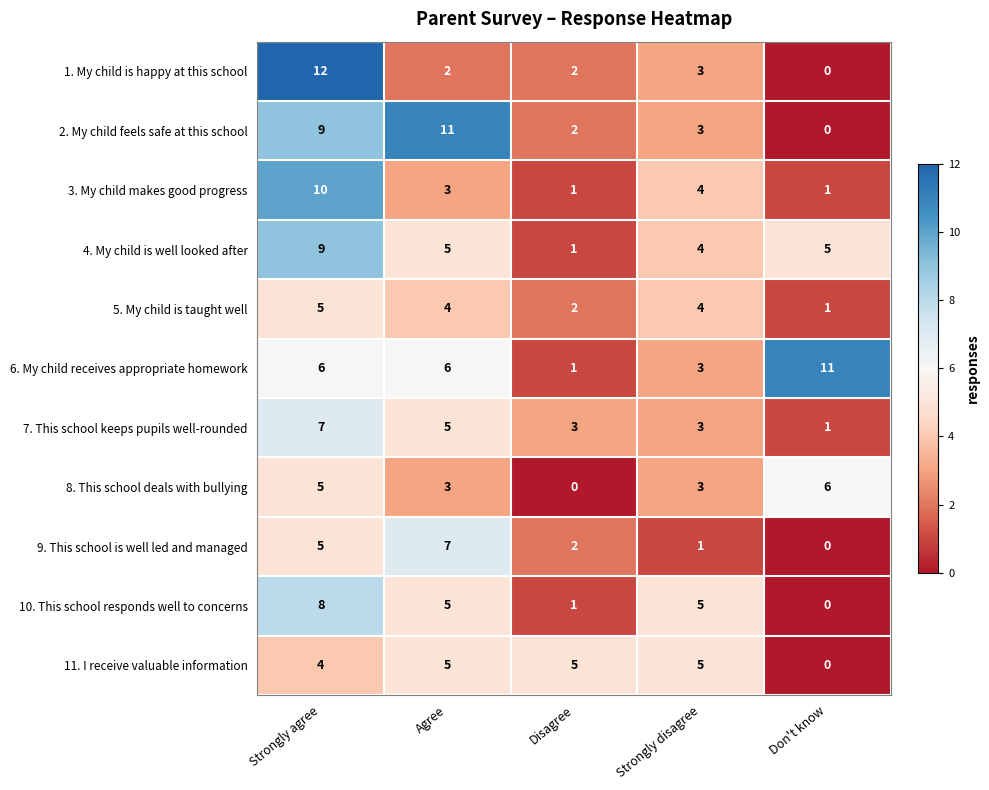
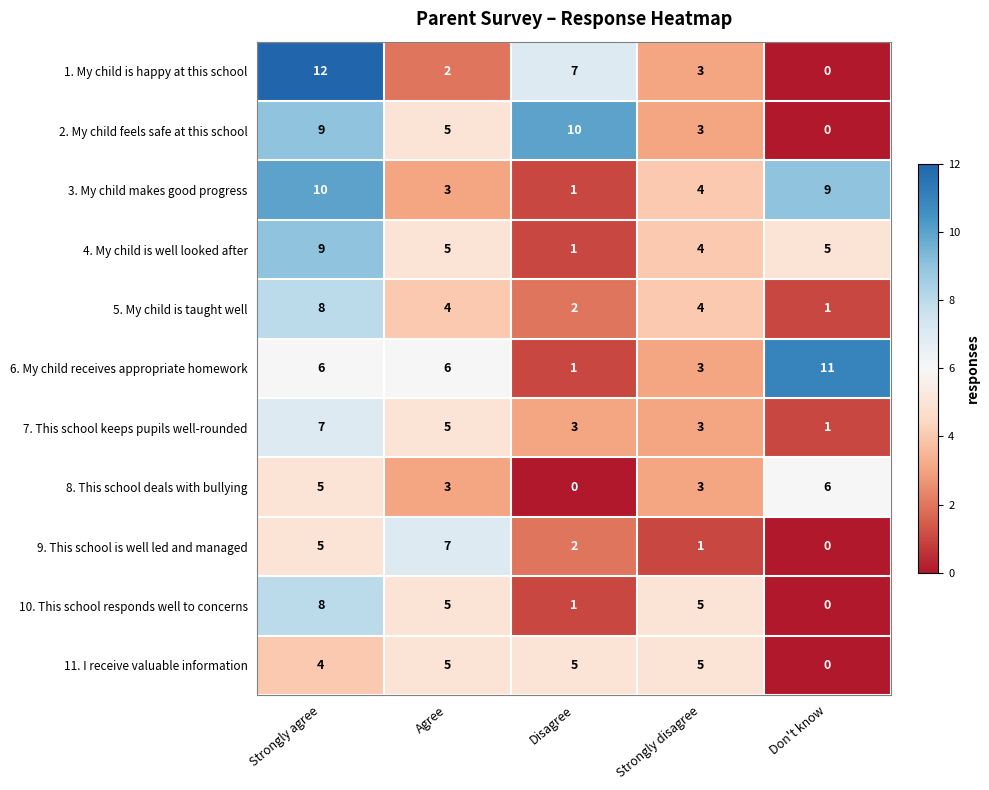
  {
    "1. My child is happy at this school": {
      "Strongly agree": 12,
      "Agree": 2,
-     "Disagree": 2,
+     "Disagree": 7,
      "Strongly disagree": 3,
      "Don't know": 0
    },
    "2. My child feels safe at this school": {
      "Strongly agree": 9,
-     "Agree": 11,
-     "Disagree": 2,
+     "Agree": 5,
+     "Disagree": 10,
      "Strongly disagree": 3,
      "Don't know": 0
    },
    "3. My child makes good progress": {
      "Strongly agree": 10,
      "Agree": 3,
      "Disagree": 1,
      "Strongly disagree": 4,
-     "Don't know": 1
+     "Don't know": 9
    },
    "4. My child is well looked after": {
      "Strongly agree": 9,
      "Agree": 5,
      "Disagree": 1,
      "Strongly disagree": 4,
      "Don't know": 5
    },
    "5. My child is taught well": {
-     "Strongly agree": 5,
+     "Strongly agree": 8,
      "Agree": 4,
      "Disagree": 2,
      "Strongly disagree": 4,
      "Don't know": 1
    },
    "6. My child receives appropriate homework": {
      "Strongly agree": 6,
      "Agree": 6,
      "Disagree": 1,
      "Strongly disagree": 3,
      "Don't know": 11
    },
    "7. This school keeps pupils well-rounded": {
      "Strongly agree": 7,
      "Agree": 5,
      "Disagree": 3,
      "Strongly disagree": 3,
      "Don't know": 1
    },
    "8. This school deals with bullying": {
      "Strongly agree": 5,
      "Agree": 3,
      "Disagree": 0,
      "Strongly disagree": 3,
      "Don't know": 6
    },
    "9. This school is well led and managed": {
      "Strongly agree": 5,
      "Agree": 7,
      "Disagree": 2,
      "Strongly disagree": 1,
      "Don't know": 0
    },
    "10. This school responds well to concerns": {
      "Strongly agree": 8,
      "Agree": 5,
      "Disagree": 1,
      "Strongly disagree": 5,
      "Don't know": 0
    },
    "11. I receive valuable information": {
      "Strongly agree": 4,
      "Agree": 5,
      "Disagree": 5,
      "Strongly disagree": 5,
      "Don't know": 0
    }
  }
